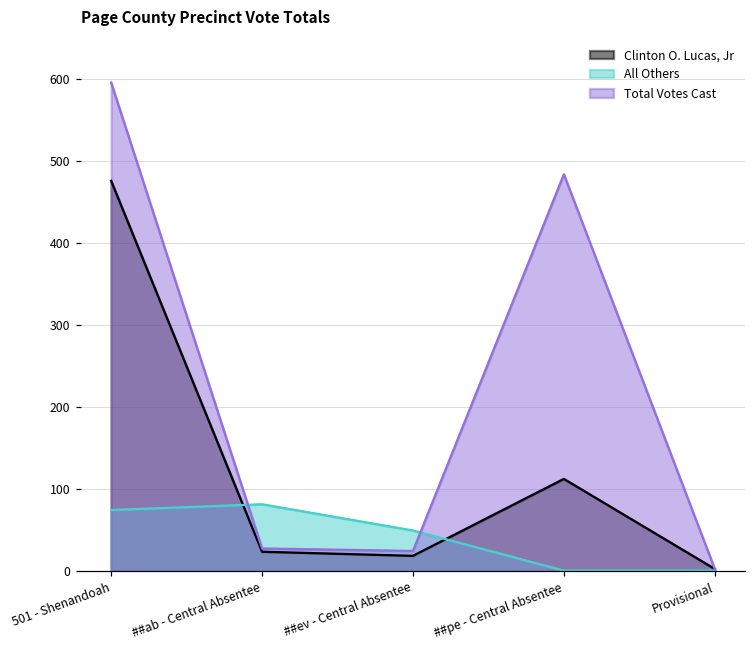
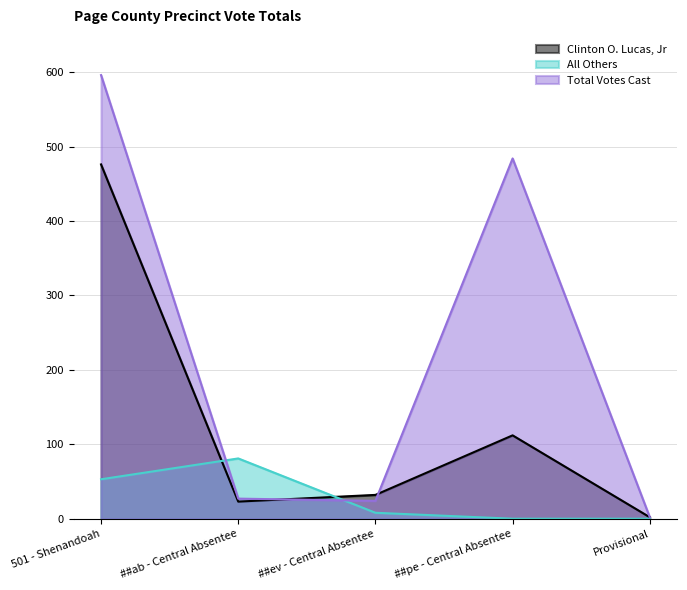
  {
    "Clinton O. Lucas, Jr": {
      "501 - Shenandoah": 480,
      "##ab - Central Absentee": 20,
-     "##ev - Central Absentee": 20,
+     "##ev - Central Absentee": 30,
      "##pe - Central Absentee": 110
    },
    "All Others": {
-     "501 - Shenandoah": 70,
+     "501 - Shenandoah": 50,
      "##ab - Central Absentee": 80,
-     "##ev - Central Absentee": 50,
+     "##ev - Central Absentee": 10,
      "##pe - Central Absentee": 0
    },
    "Total Votes Cast": {
      "501 - Shenandoah": 600,
      "##ab - Central Absentee": 30,
      "##ev - Central Absentee": 20,
      "##pe - Central Absentee": 480
    }
  }
